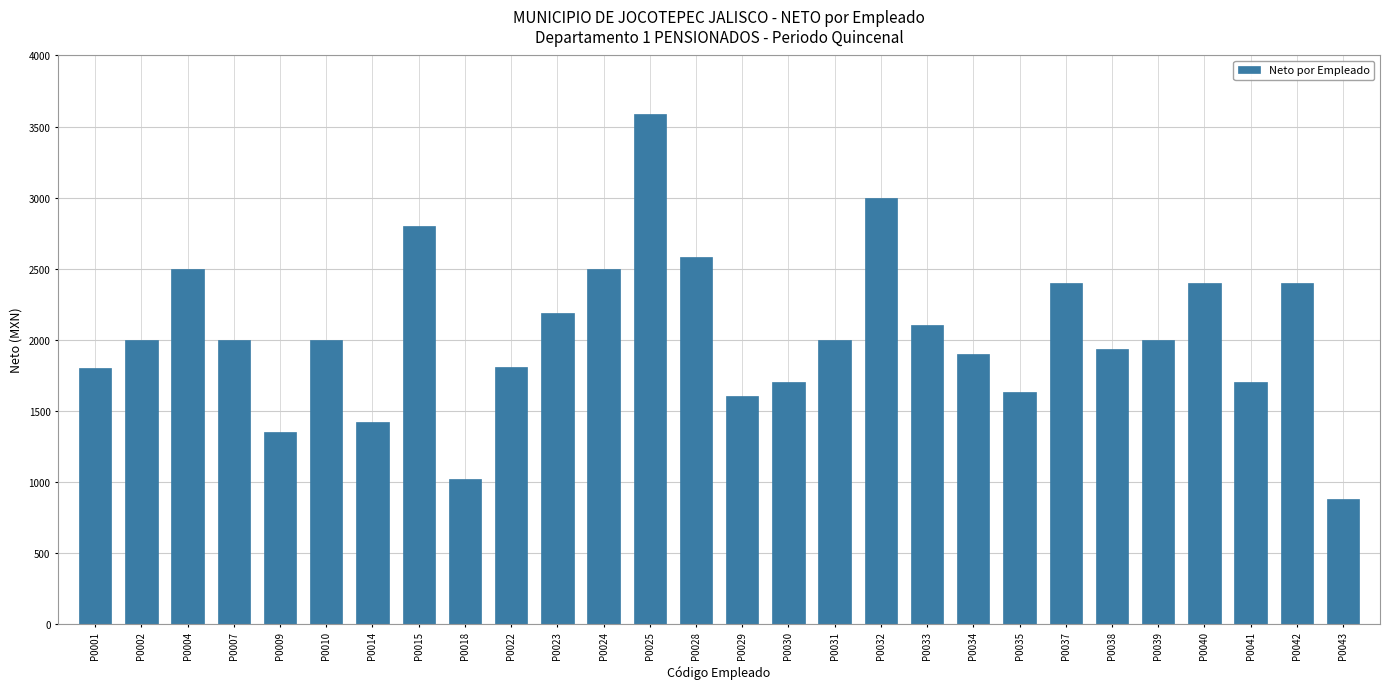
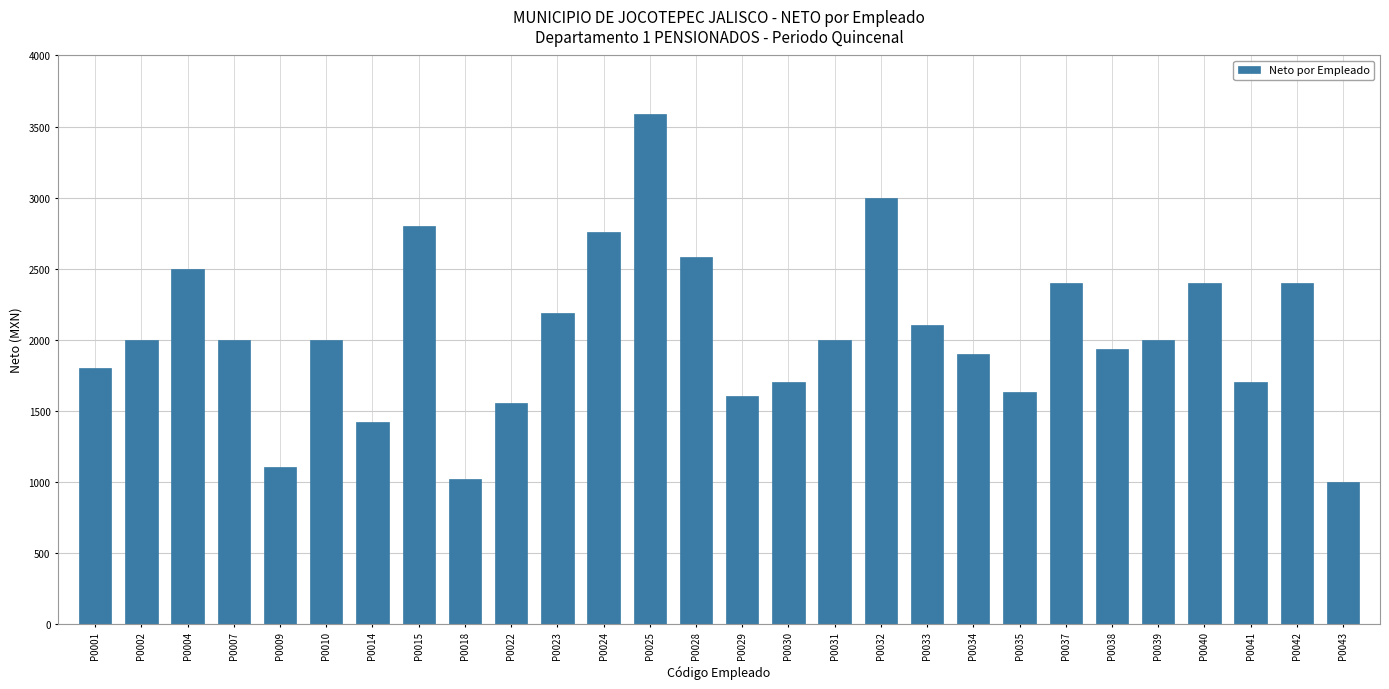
  {
    "P0001": 1800,
    "P0002": 2000,
    "P0004": 2500,
    "P0007": 2000,
-   "P0009": 1350,
+   "P0009": 1100,
    "P0010": 2000,
    "P0014": 1420,
    "P0015": 2800,
    "P0018": 1020,
-   "P0022": 1810,
+   "P0022": 1550,
    "P0023": 2190,
-   "P0024": 2500,
+   "P0024": 2760,
    "P0025": 3590,
    "P0028": 2590,
    "P0029": 1600,
    "P0030": 1700,
    "P0031": 2000,
    "P0032": 3000,
    "P0033": 2100,
    "P0034": 1900,
    "P0035": 1630,
    "P0037": 2400,
    "P0038": 1940,
    "P0039": 2000,
    "P0040": 2400,
    "P0041": 1700,
    "P0042": 2400,
-   "P0043": 880
+   "P0043": 1000
  }
